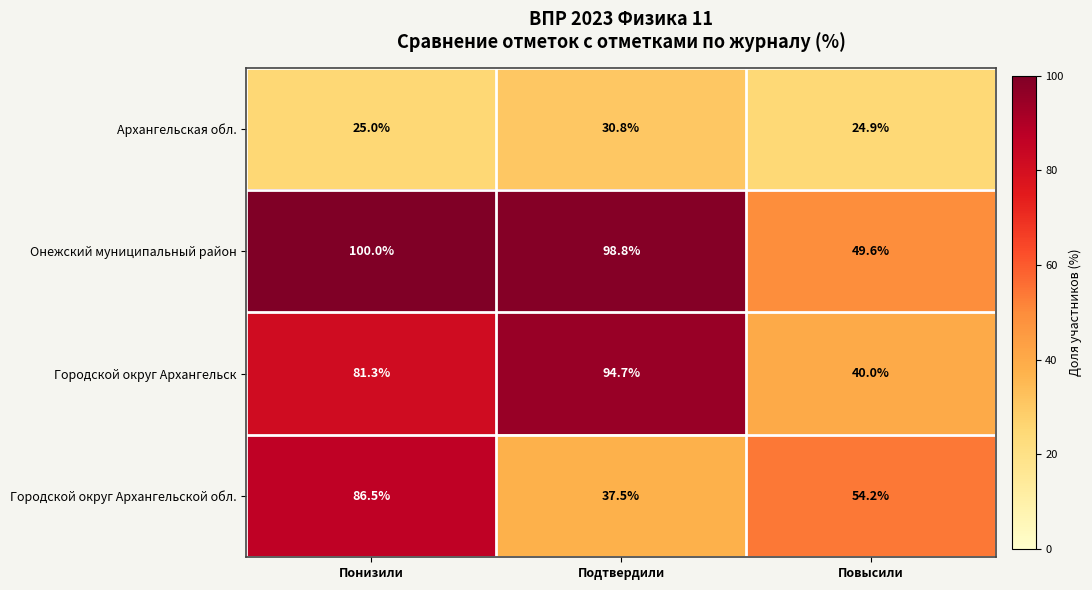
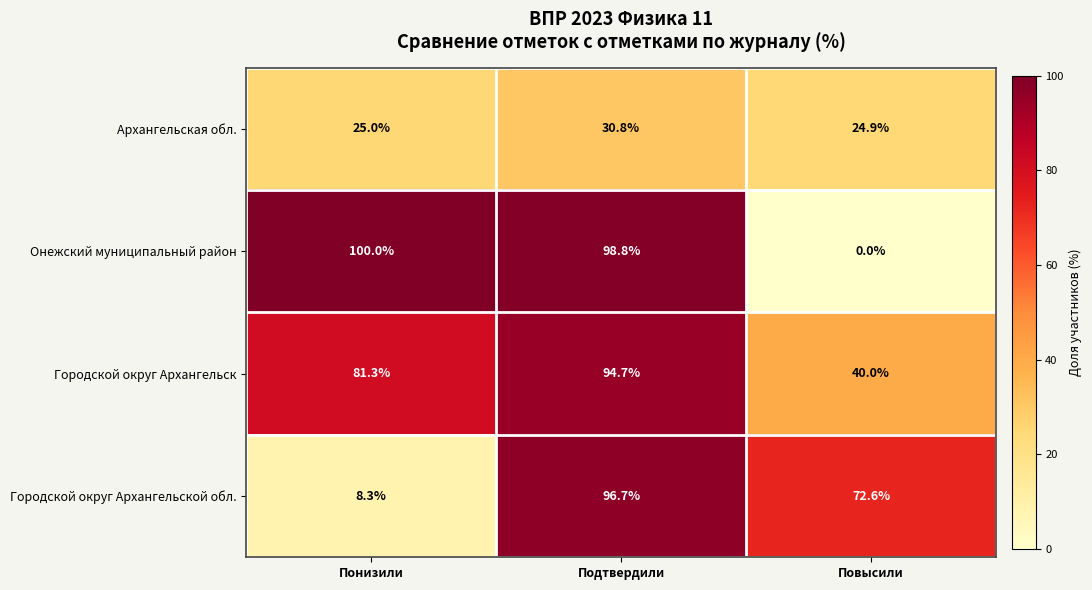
  {
    "Архангельская обл.": {
      "Понизили": "25.0%",
      "Подтвердили": "30.8%",
      "Повысили": "24.9%"
    },
    "Онежский муниципальный район": {
      "Понизили": "100.0%",
      "Подтвердили": "98.8%",
-     "Повысили": "49.6%"
+     "Повысили": "0.0%"
    },
    "Городской округ Архангельск": {
      "Понизили": "81.3%",
      "Подтвердили": "94.7%",
      "Повысили": "40.0%"
    },
    "Городской округ Архангельской обл.": {
-     "Понизили": "86.5%",
-     "Подтвердили": "37.5%",
-     "Повысили": "54.2%"
+     "Понизили": "8.3%",
+     "Подтвердили": "96.7%",
+     "Повысили": "72.6%"
    }
  }
